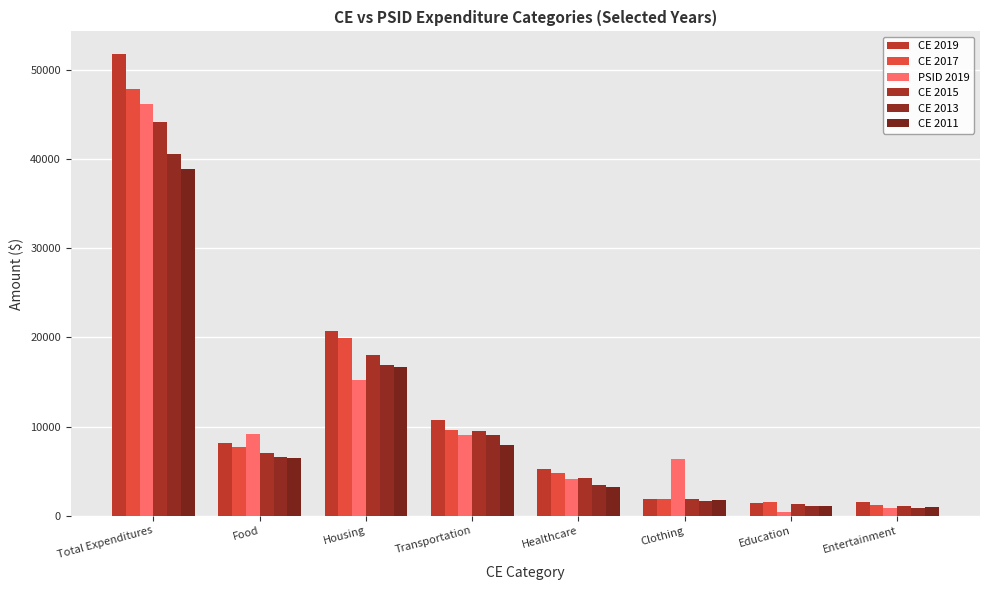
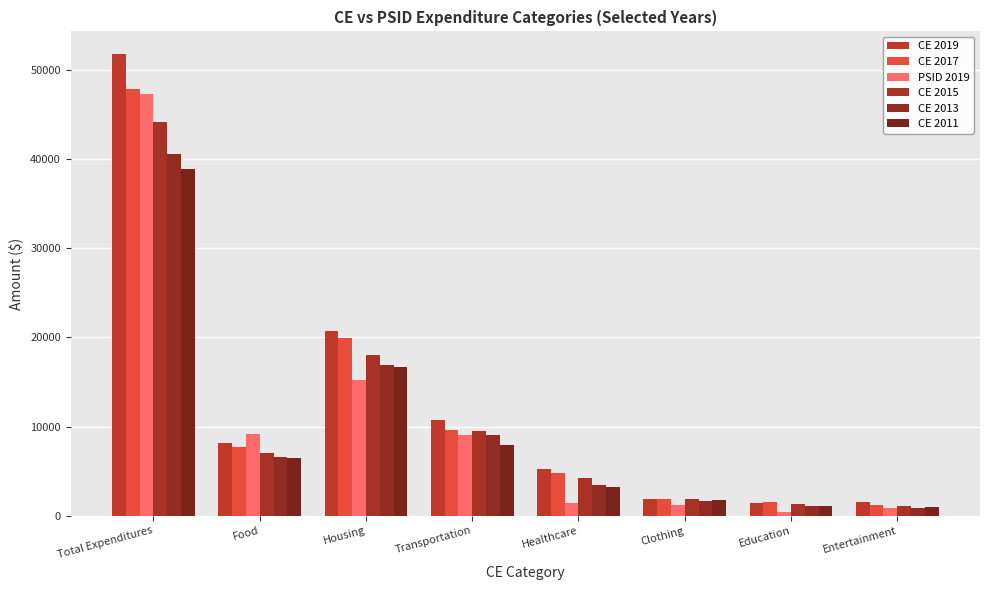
  {
    "PSID 2019": {
-     "Total Expenditures": 46000,
+     "Total Expenditures": 47000,
      "Food": 9000,
      "Housing": 15000,
      "Transportation": 9000,
-     "Healthcare": 4000,
-     "Clothing": 6000,
+     "Healthcare": 1000,
+     "Clothing": 1000,
      "Education": 0,
      "Entertainment": 1000
    }
  }
